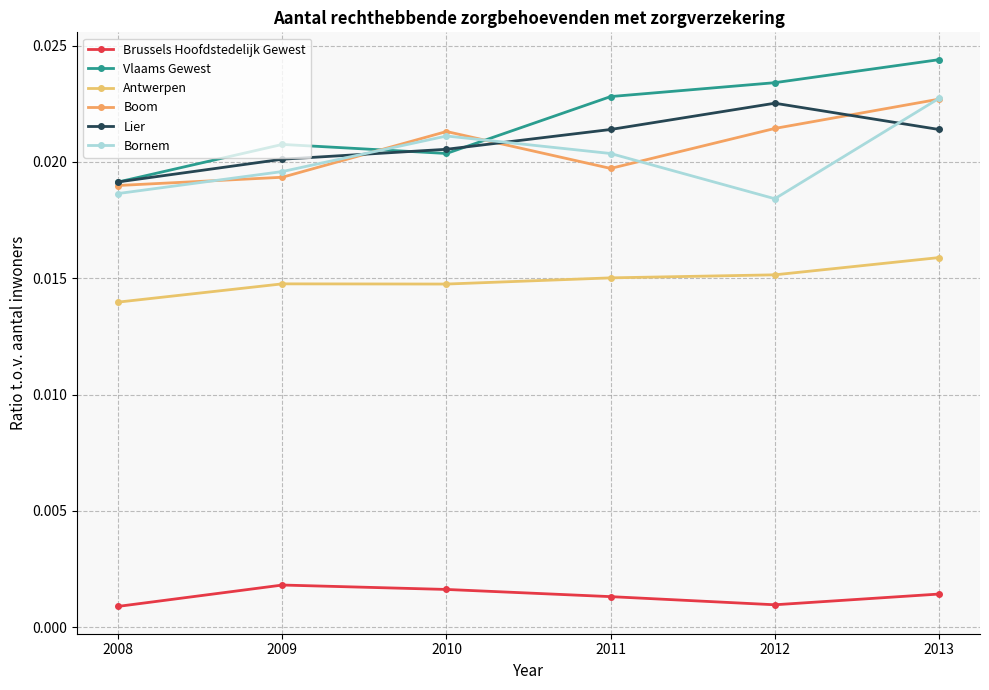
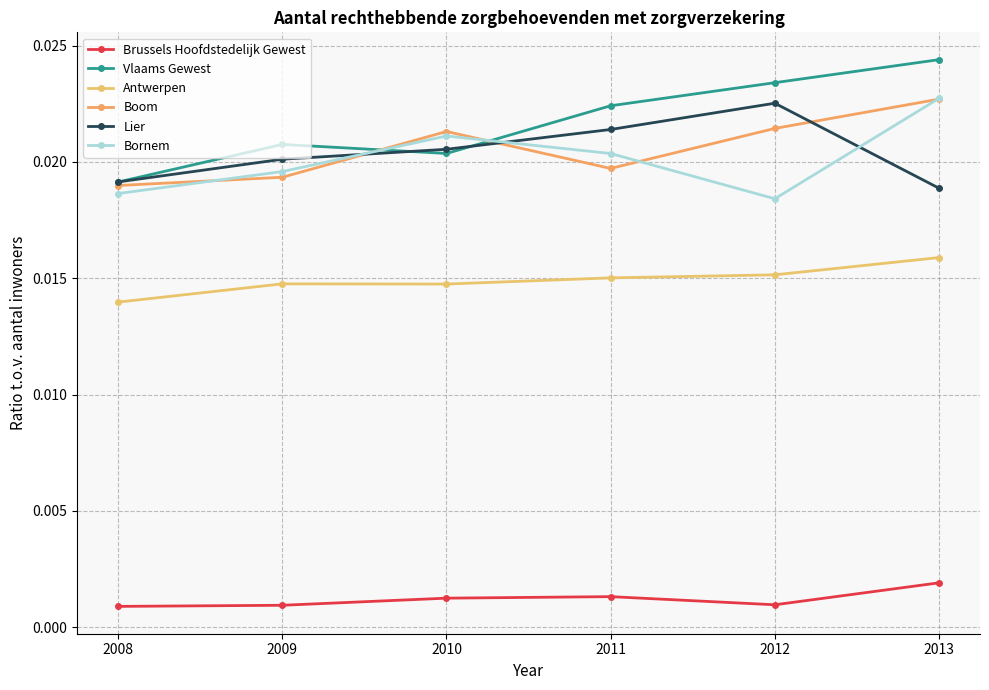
  {
    "Brussels Hoofdstedelijk Gewest": {
      "2008": 0.0009,
-     "2009": 0.0018,
-     "2010": 0.0016,
+     "2009": 0.0009,
+     "2010": 0.0012,
      "2011": 0.0013,
      "2012": 0.0010,
-     "2013": 0.0014
+     "2013": 0.0019
    },
    "Vlaams Gewest": {
      "2010": 0.0204,
-     "2011": 0.0228,
+     "2011": 0.0224,
      "2012": 0.0234,
      "2013": 0.0244
    },
    "Lier": {
      "2009": 0.0201,
      "2010": 0.0205,
      "2011": 0.0214,
      "2012": 0.0225,
-     "2013": 0.0214
+     "2013": 0.0189
    },
    "Bornem": {
      "2008": 0.0186,
      "2009": 0.0196,
      "2010": 0.0211,
      "2011": 0.0204,
      "2012": 0.0184
    }
  }
